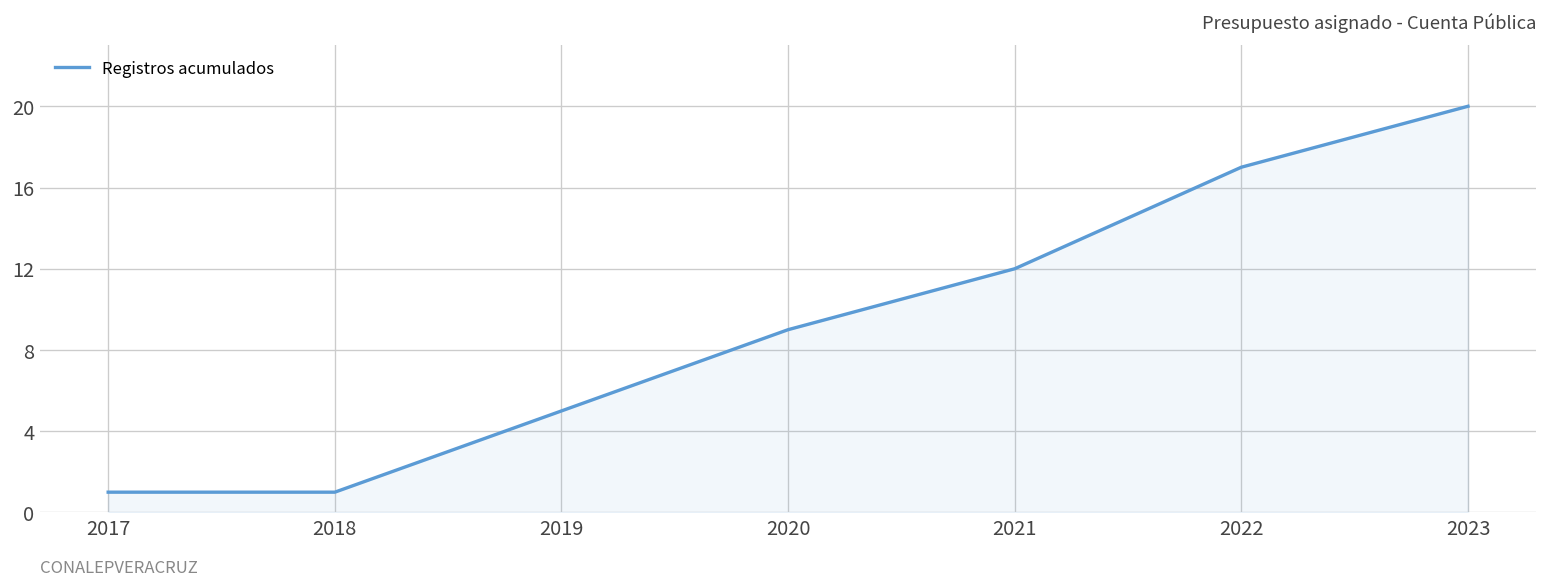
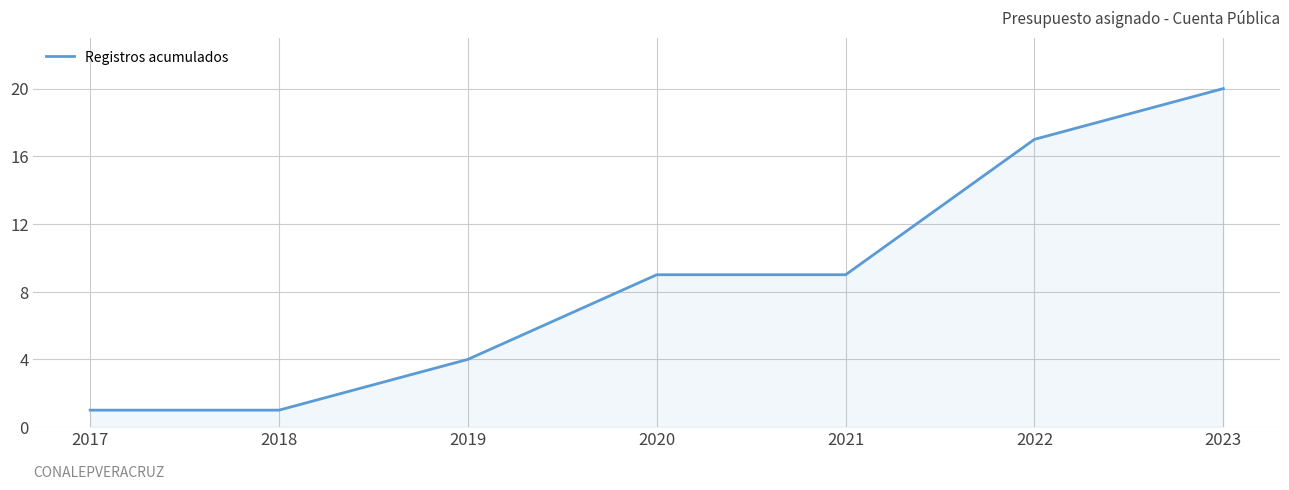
  {
    "2017": 1,
    "2018": 1,
-   "2019": 5,
+   "2019": 4,
    "2020": 9,
-   "2021": 12,
+   "2021": 9,
    "2022": 17,
    "2023": 20
  }
